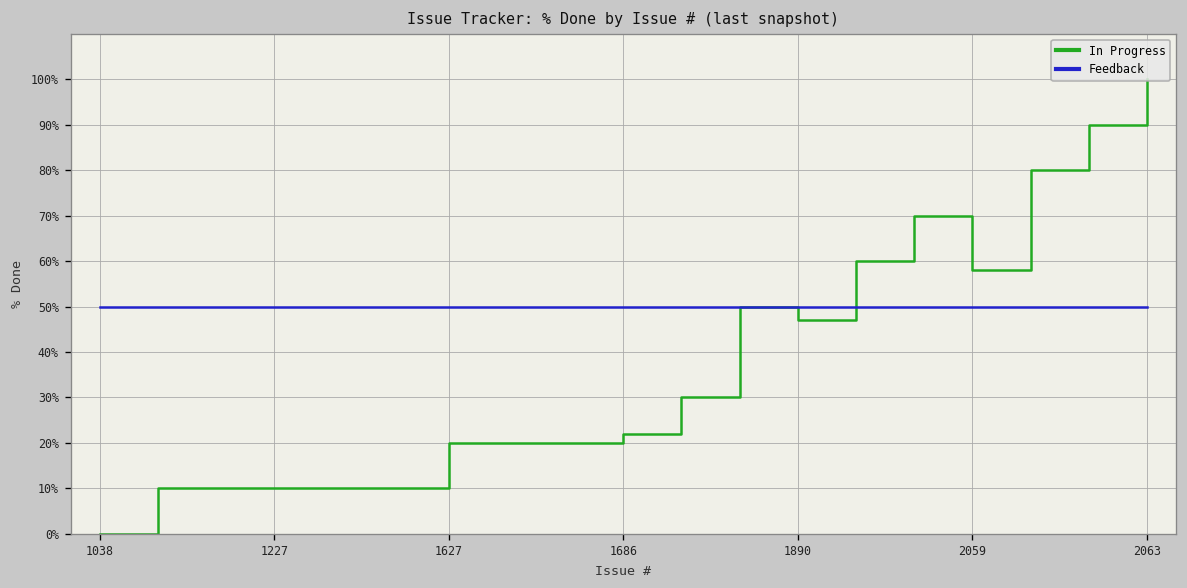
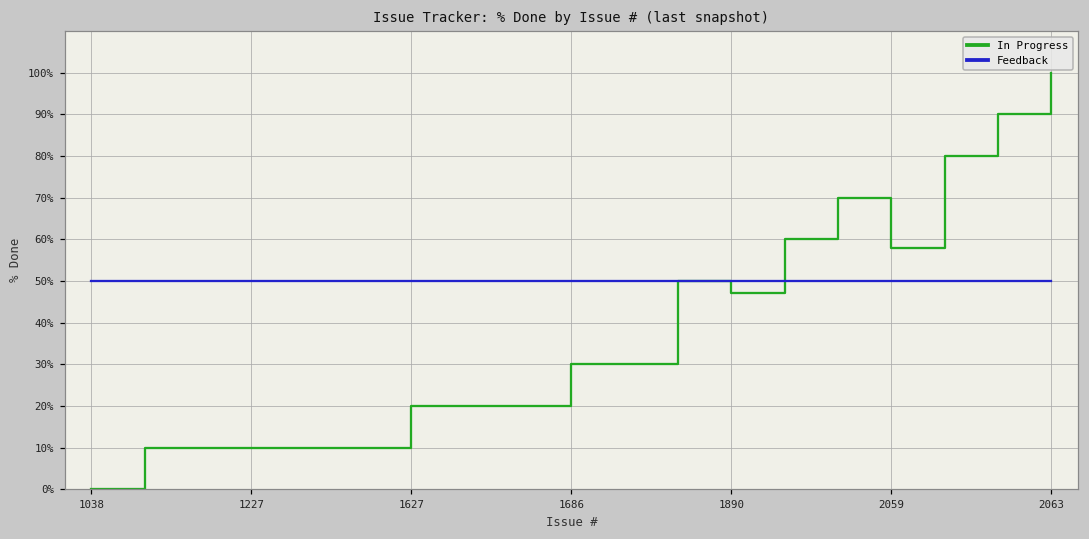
  {
    "In Progress": {
      "1038": "0%",
      "1227": "10%",
      "1627": "20%",
-     "1686": "22%",
+     "1686": "30%",
      "1890": "47%",
      "2059": "58%",
      "2063": "100%"
    },
    "Feedback": {
      "1038": "50%",
      "1227": "50%",
      "1627": "50%",
      "1686": "50%",
      "1890": "50%",
      "2059": "50%",
      "2063": "50%"
    }
  }
